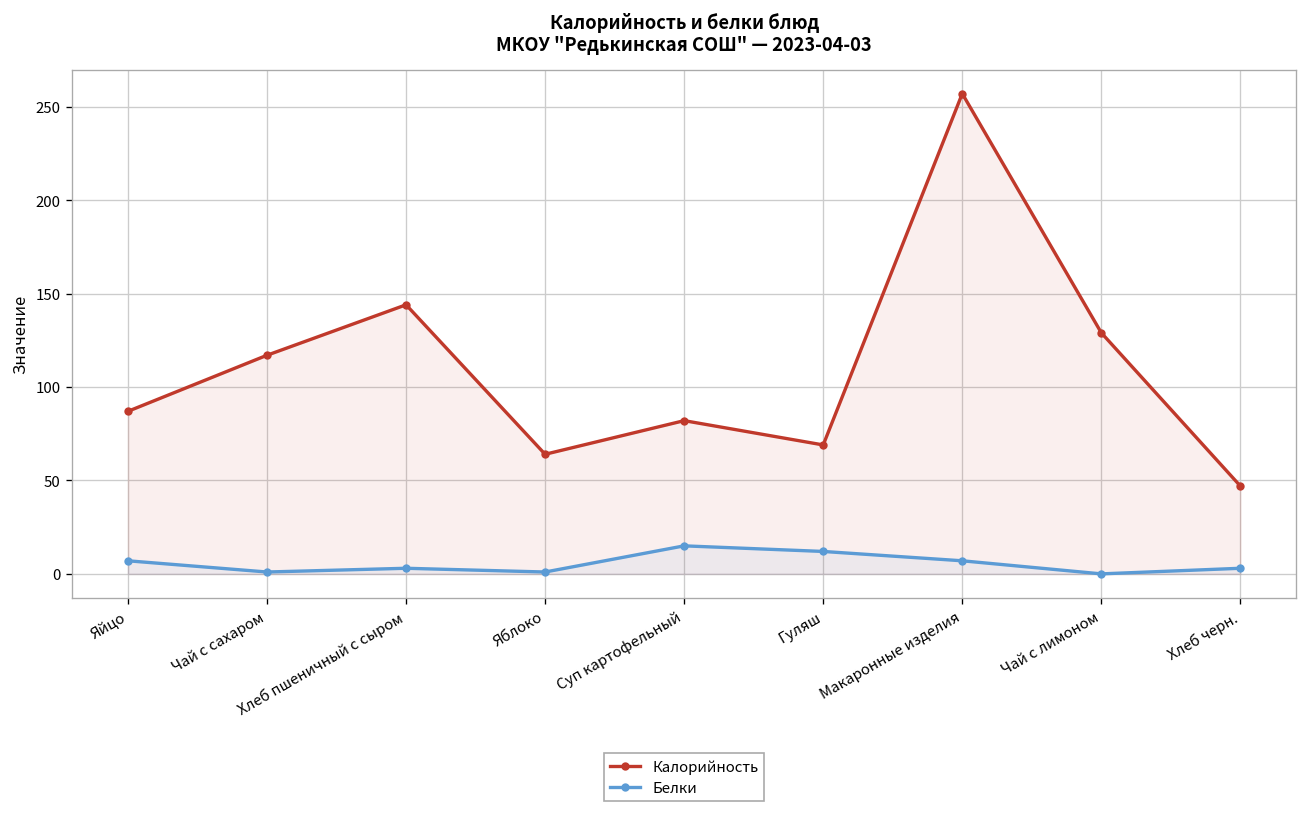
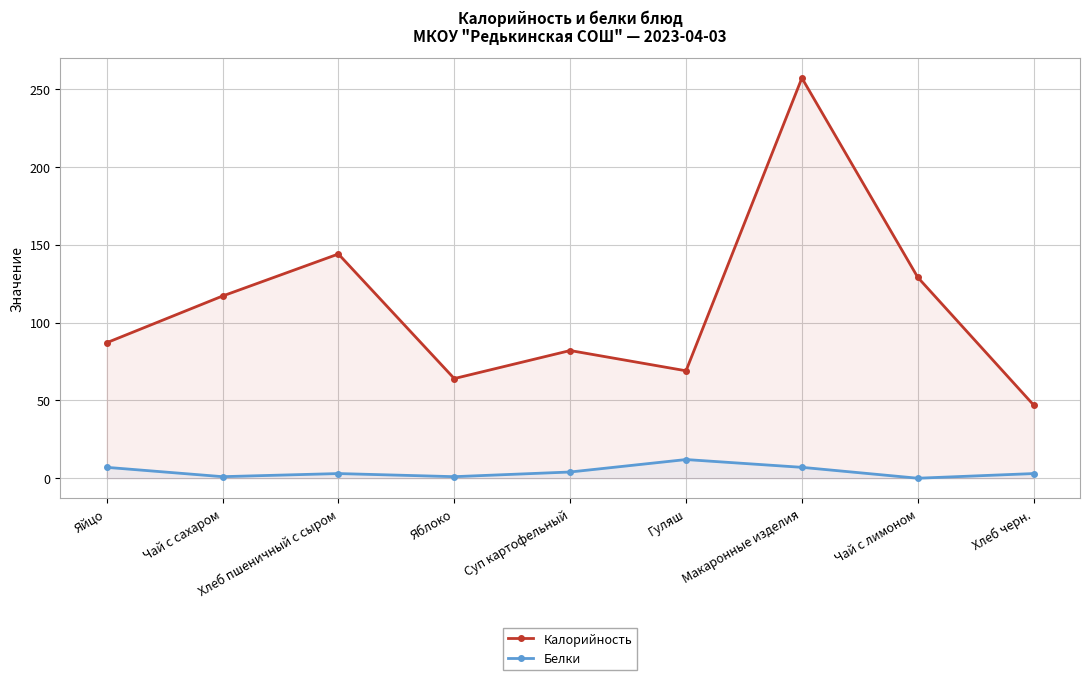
  {
    "Калорийность": {
      "Яйцо": 87,
      "Чай с сахаром": 117,
      "Хлеб пшеничный с сыром": 144,
      "Яблоко": 64,
      "Суп картофельный": 82,
      "Гуляш": 69,
      "Макаронные изделия": 257,
      "Чай с лимоном": 129,
      "Хлеб черн.": 47
    },
    "Белки": {
      "Яйцо": 7,
      "Чай с сахаром": 1,
      "Хлеб пшеничный с сыром": 3,
      "Яблоко": 1,
-     "Суп картофельный": 15,
+     "Суп картофельный": 4,
      "Гуляш": 12,
      "Макаронные изделия": 7,
      "Чай с лимоном": 0,
      "Хлеб черн.": 3
    }
  }
